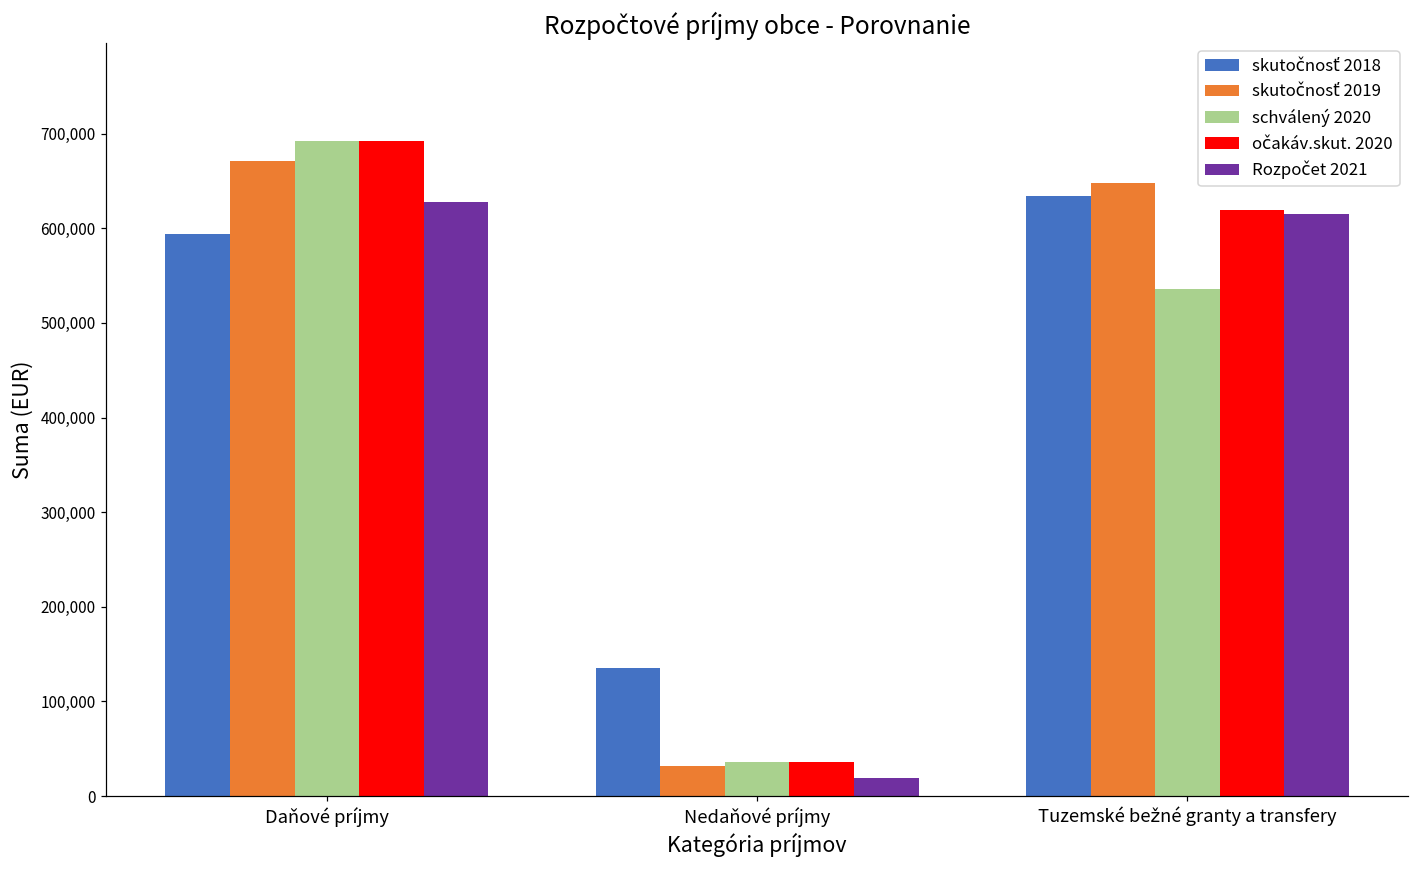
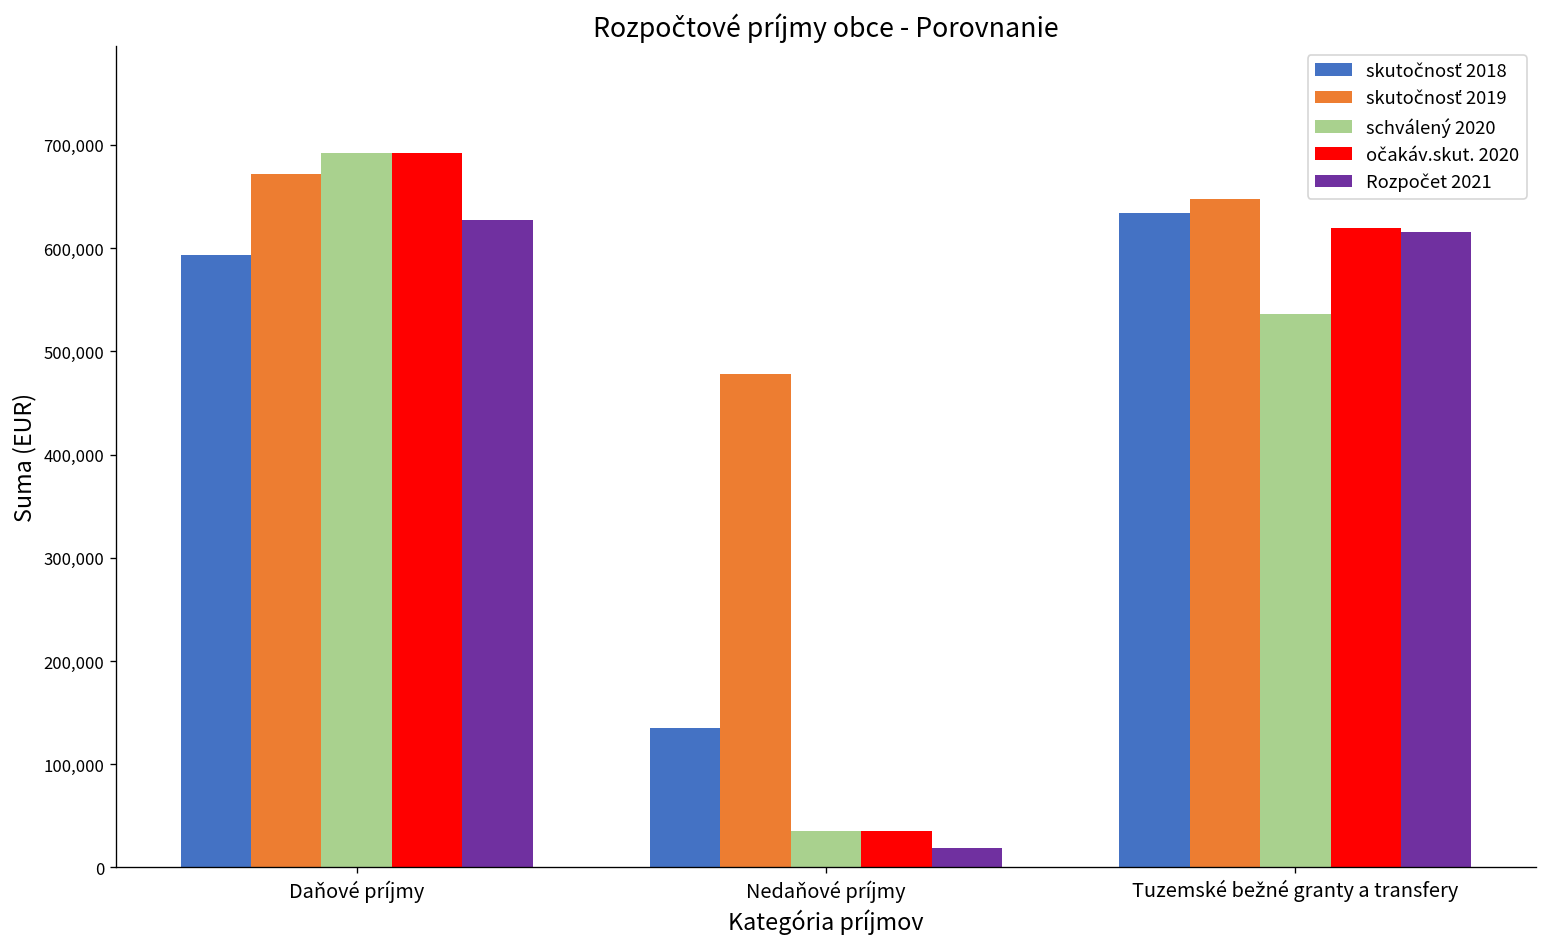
  {
    "skutočnosť 2018": {
      "Daňové príjmy": "590,000",
      "Nedaňové príjmy": "140,000",
      "Tuzemské bežné granty a transfery": "630,000"
    },
    "skutočnosť 2019": {
      "Daňové príjmy": "670,000",
-     "Nedaňové príjmy": "30,000",
+     "Nedaňové príjmy": "480,000",
      "Tuzemské bežné granty a transfery": "650,000"
    },
    "schválený 2020": {
      "Daňové príjmy": "690,000",
      "Nedaňové príjmy": "40,000",
      "Tuzemské bežné granty a transfery": "540,000"
    },
    "očakáv.skut. 2020": {
      "Daňové príjmy": "690,000",
      "Nedaňové príjmy": "40,000",
      "Tuzemské bežné granty a transfery": "620,000"
    },
    "Rozpočet 2021": {
      "Daňové príjmy": "630,000",
      "Nedaňové príjmy": "20,000",
      "Tuzemské bežné granty a transfery": "620,000"
    }
  }
